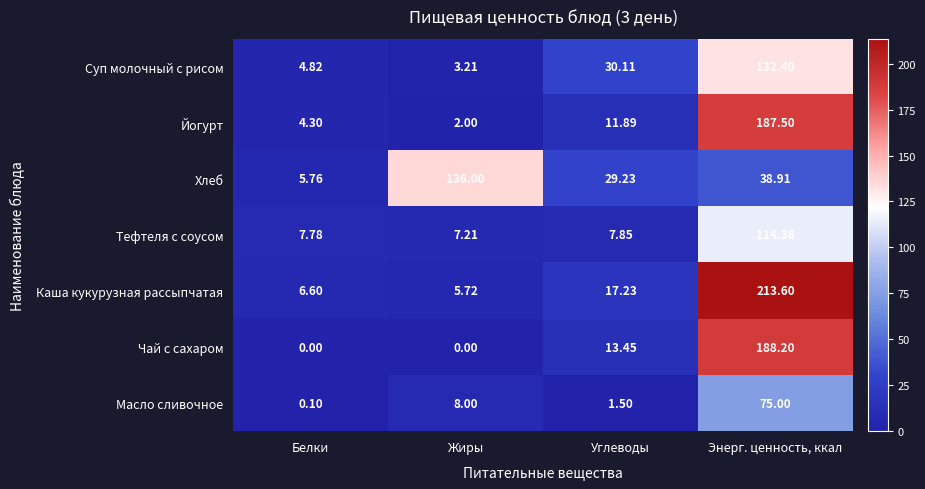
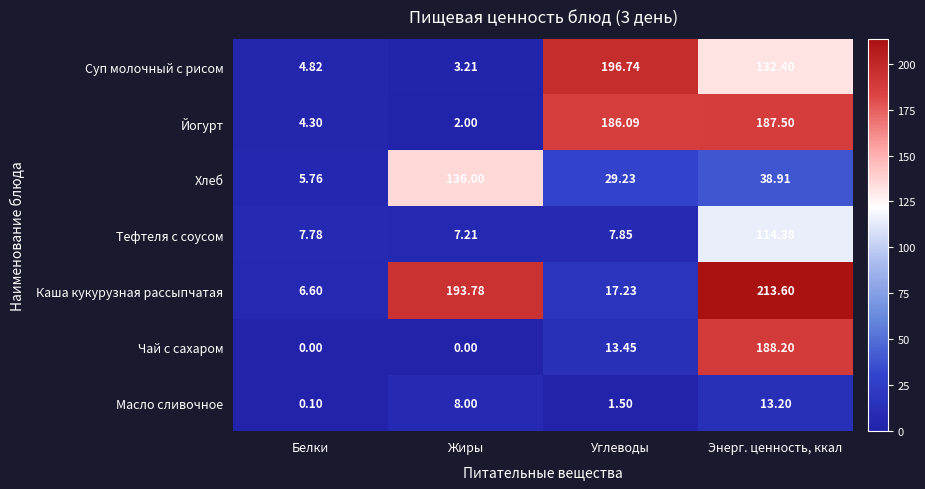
  {
    "Суп молочный с рисом": {
      "Белки": 4.82,
      "Жиры": 3.21,
-     "Углеводы": 30.11
+     "Углеводы": 196.74
    },
    "Йогурт": {
      "Белки": 4.30,
      "Жиры": 2.00,
-     "Углеводы": 11.89,
+     "Углеводы": 186.09,
      "Энерг. ценность, ккал": 187.50
    },
    "Хлеб": {
      "Белки": 5.76,
      "Углеводы": 29.23,
      "Энерг. ценность, ккал": 38.91
    },
    "Тефтеля с соусом": {
      "Белки": 7.78,
      "Жиры": 7.21,
      "Углеводы": 7.85
    },
    "Каша кукурузная рассыпчатая": {
      "Белки": 6.60,
-     "Жиры": 5.72,
+     "Жиры": 193.78,
      "Углеводы": 17.23,
      "Энерг. ценность, ккал": 213.60
    },
    "Чай с сахаром": {
      "Белки": 0.00,
      "Жиры": 0.00,
      "Углеводы": 13.45,
      "Энерг. ценность, ккал": 188.20
    },
    "Масло сливочное": {
      "Белки": 0.10,
      "Жиры": 8.00,
      "Углеводы": 1.50,
-     "Энерг. ценность, ккал": 75.00
+     "Энерг. ценность, ккал": 13.20
    }
  }
